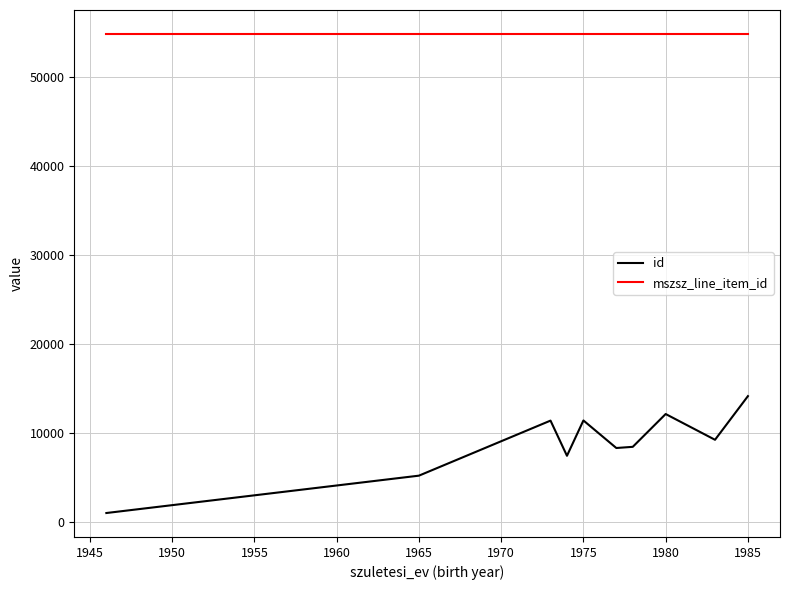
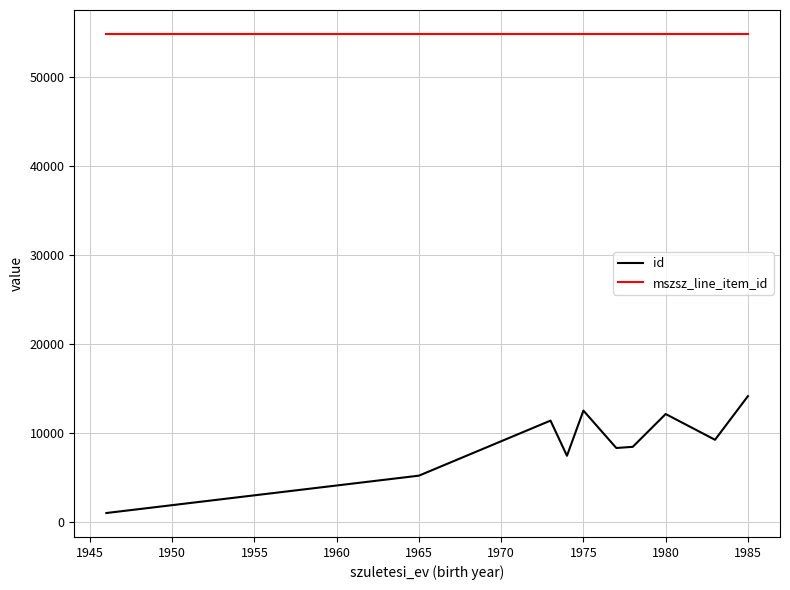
  {
    "id": {
      "1965": 5000,
-     "1975": 11000,
+     "1975": 12000,
      "1980": 12000,
      "1985": 14000
    },
    "mszsz_line_item_id": {
      "1965": 55000,
      "1975": 55000,
      "1980": 55000,
      "1985": 55000
    }
  }
